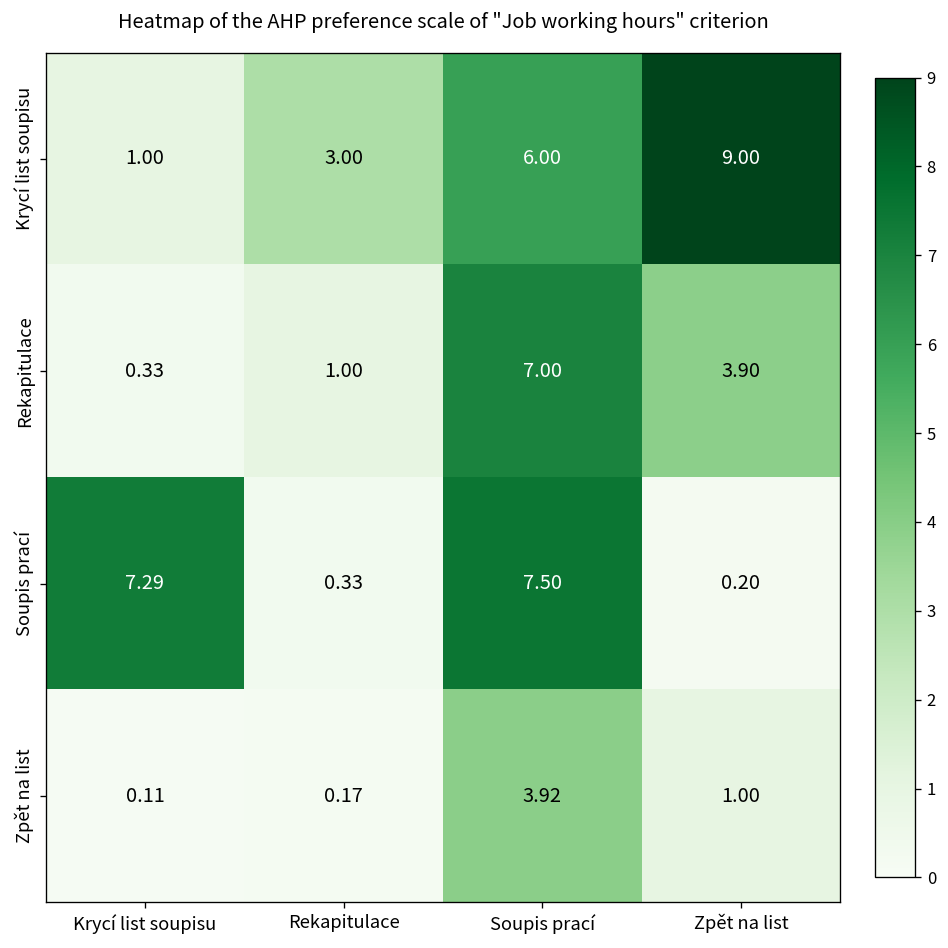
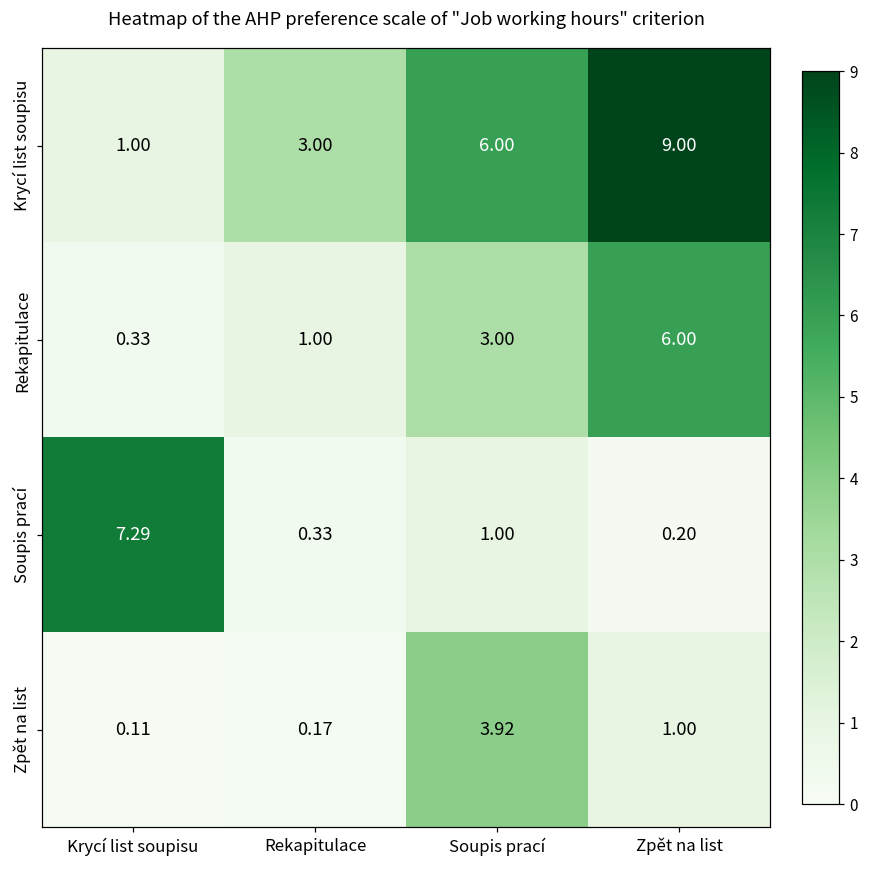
  {
    "Krycí list soupisu": {
      "Krycí list soupisu": 1.00,
      "Rekapitulace": 3.00,
      "Soupis prací": 6.00,
      "Zpět na list": 9.00
    },
    "Rekapitulace": {
      "Krycí list soupisu": 0.33,
      "Rekapitulace": 1.00,
-     "Soupis prací": 7.00,
-     "Zpět na list": 3.90
+     "Soupis prací": 3.00,
+     "Zpět na list": 6.00
    },
    "Soupis prací": {
      "Krycí list soupisu": 7.29,
      "Rekapitulace": 0.33,
-     "Soupis prací": 7.50,
+     "Soupis prací": 1.00,
      "Zpět na list": 0.20
    },
    "Zpět na list": {
      "Krycí list soupisu": 0.11,
      "Rekapitulace": 0.17,
      "Soupis prací": 3.92,
      "Zpět na list": 1.00
    }
  }
